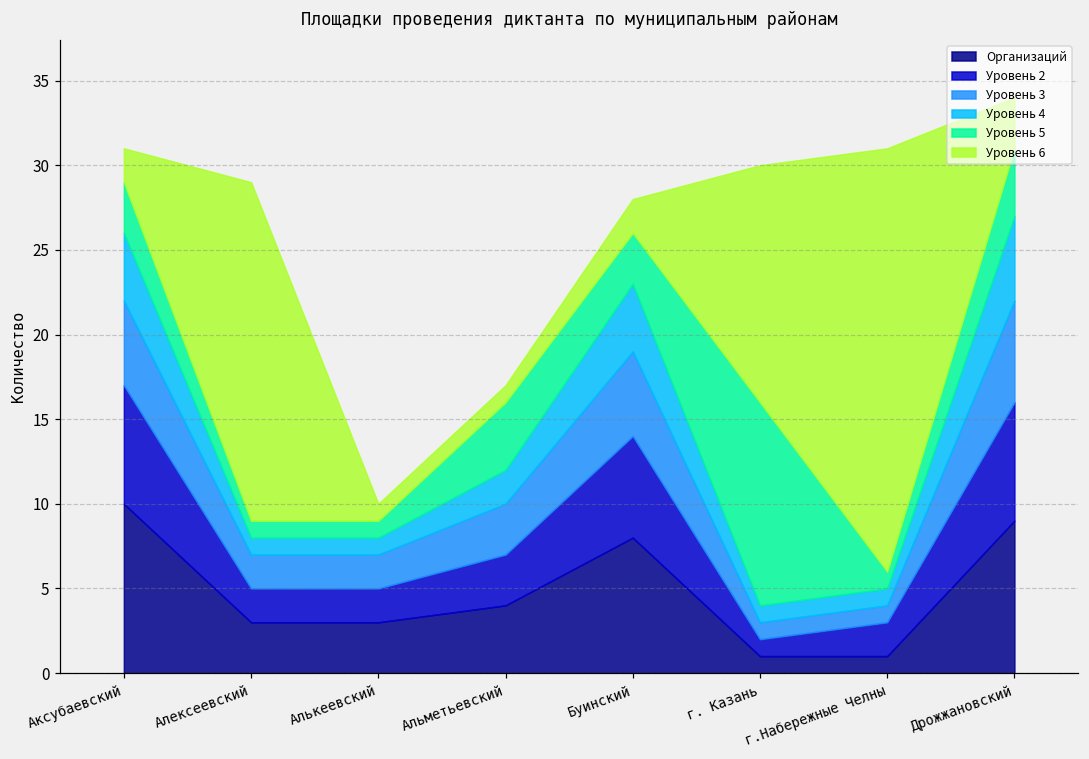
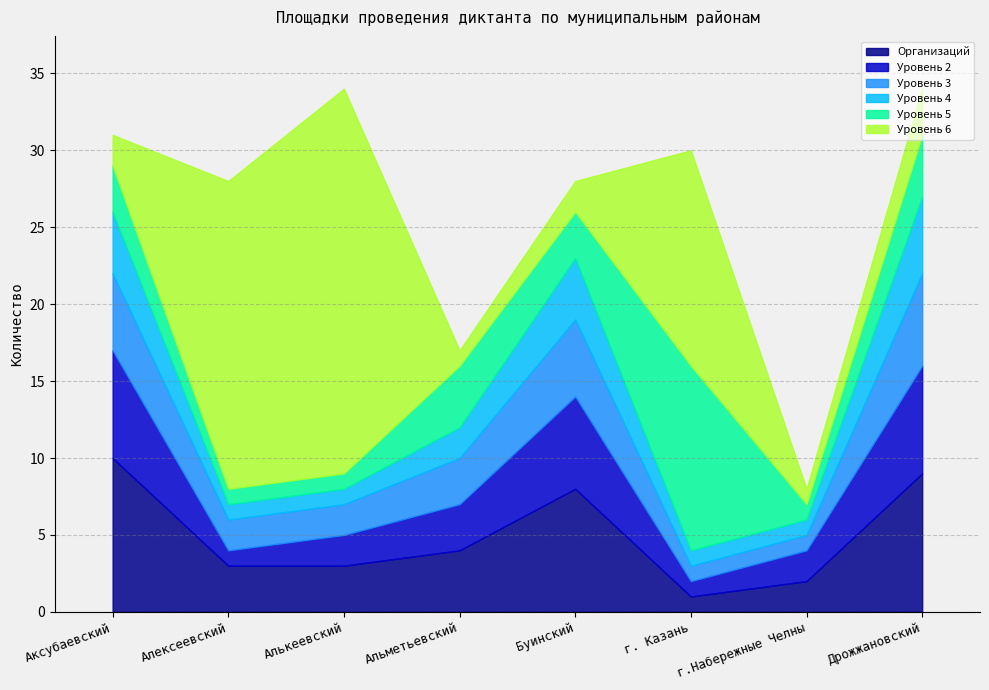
  {
    "Организаций": {
      "Аксубаевский": 10,
      "Алексеевский": 3,
      "Алькеевский": 3,
      "Альметьевский": 4,
      "Буинский": 8,
      "г. Казань": 1,
-     "г.Набережные Челны": 1,
+     "г.Набережные Челны": 2,
      "Дрожжановский": 9
    },
    "Уровень 2": {
      "Аксубаевский": 7,
-     "Алексеевский": 2,
+     "Алексеевский": 1,
      "Алькеевский": 2,
      "Альметьевский": 3,
      "Буинский": 6,
      "г. Казань": 1,
      "г.Набережные Челны": 2,
      "Дрожжановский": 7
    },
    "Уровень 5": {
      "Аксубаевский": 3,
      "Алексеевский": 1,
      "Алькеевский": 1,
      "Альметьевский": 4,
      "Буинский": 3,
      "г. Казань": 12,
      "г.Набережные Челны": 1
    },
    "Уровень 6": {
      "Аксубаевский": 2,
      "Алексеевский": 20,
-     "Алькеевский": 1,
+     "Алькеевский": 25,
      "Альметьевский": 1,
      "Буинский": 2,
      "г. Казань": 14,
-     "г.Набережные Челны": 25
+     "г.Набережные Челны": 1
    }
  }
